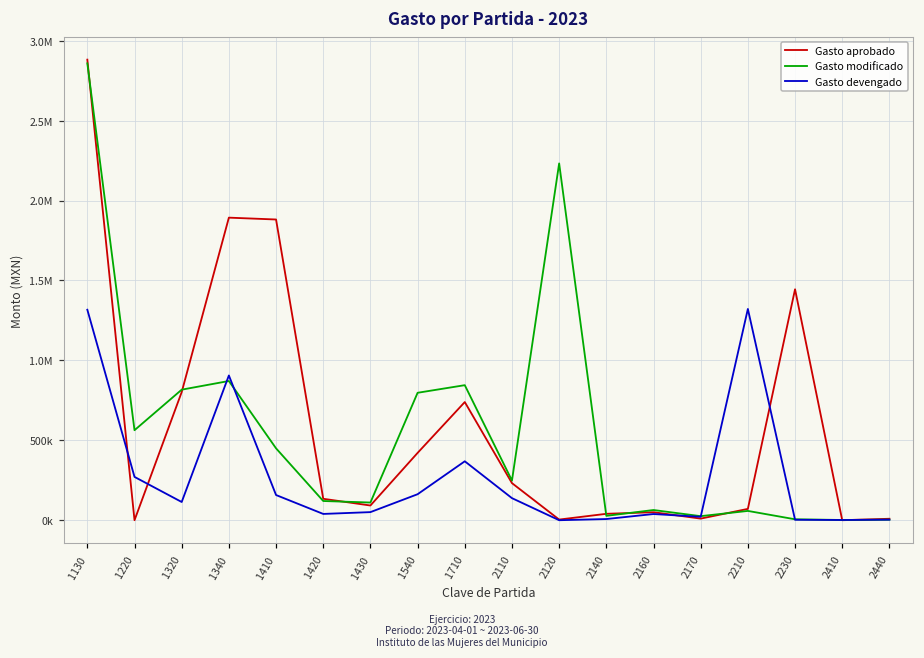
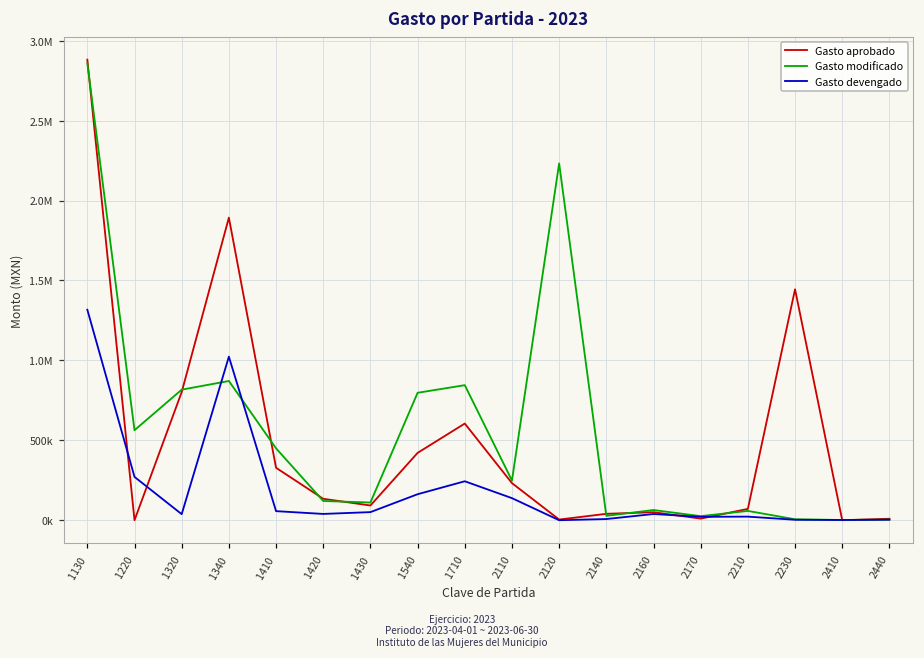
  {
    "Gasto aprobado": {
      "1130": 2880000,
      "1220": 0,
      "1340": 1890000,
-     "1410": 1880000,
+     "1410": 330000,
      "1430": 90000,
      "1540": 420000,
-     "1710": 740000,
+     "1710": 600000,
      "2230": 1440000
    },
    "Gasto modificado": {
      "1130": 2860000,
      "1220": 560000,
      "1340": 870000,
      "1410": 450000,
      "1430": 110000,
      "1540": 800000,
      "1710": 840000,
      "2120": 2230000
    },
    "Gasto devengado": {
      "1130": 1320000,
      "1220": 270000,
-     "1320": 110000,
-     "1340": 910000,
-     "1410": 160000,
+     "1320": 40000,
+     "1340": 1020000,
+     "1410": 60000,
      "1420": 40000,
      "1430": 50000,
      "1540": 160000,
-     "1710": 370000,
+     "1710": 240000,
      "2110": 140000,
      "2140": 10000,
-     "2210": 1320000
+     "2210": 20000
    }
  }
